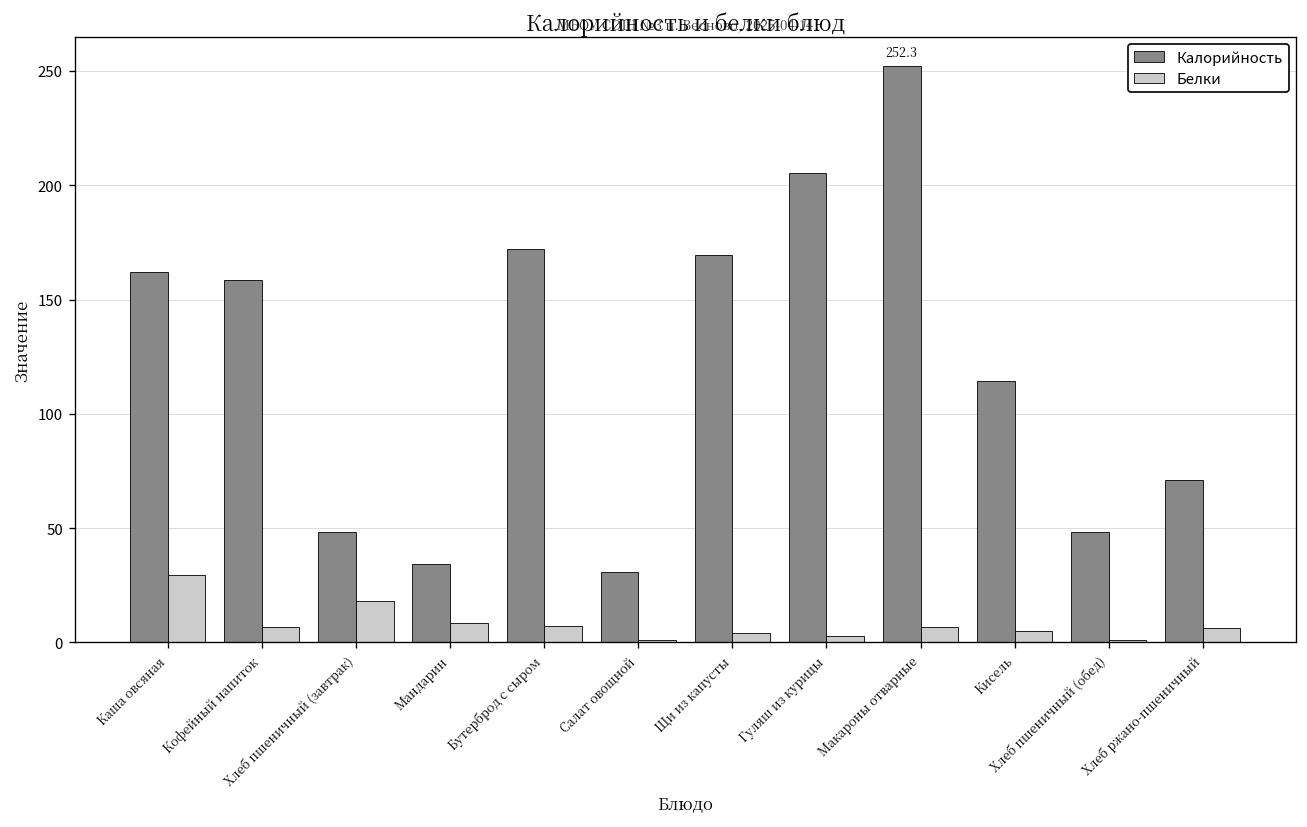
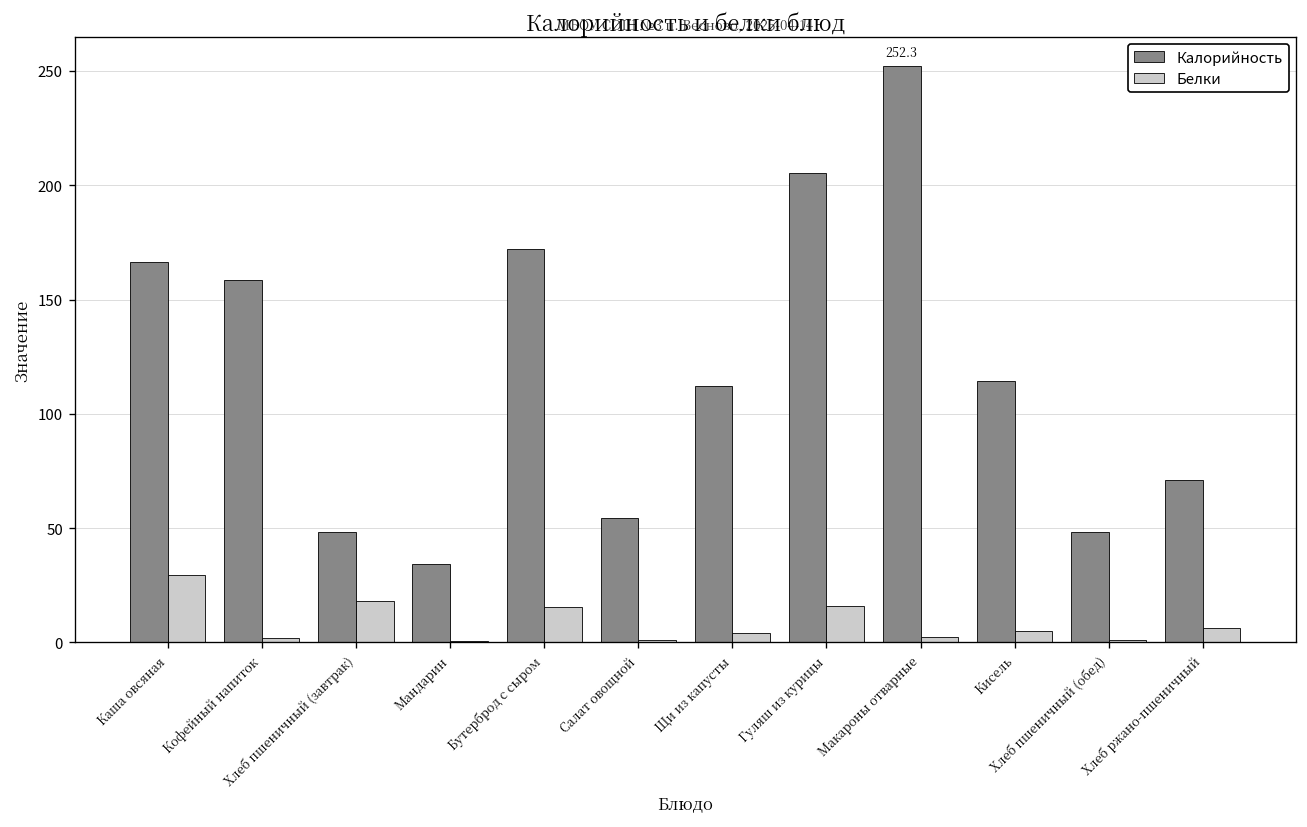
  {
    "Калорийность": {
-     "Каша овсяная": 162,
+     "Каша овсяная": 166,
      "Кофейный напиток": 158,
      "Хлеб пшеничный (завтрак)": 48,
      "Мандарин": 34,
      "Бутерброд с сыром": 172,
-     "Салат овощной": 31,
-     "Щи из капусты": 170,
+     "Салат овощной": 54,
+     "Щи из капусты": 112,
      "Гуляш из курицы": 205,
      "Кисель": 114,
      "Хлеб пшеничный (обед)": 48,
      "Хлеб ржано-пшеничный": 71
    },
    "Белки": {
      "Каша овсяная": 30,
-     "Кофейный напиток": 7,
+     "Кофейный напиток": 2,
      "Хлеб пшеничный (завтрак)": 18,
-     "Мандарин": 9,
-     "Бутерброд с сыром": 7,
+     "Мандарин": 1,
+     "Бутерброд с сыром": 16,
      "Щи из капусты": 4,
-     "Гуляш из курицы": 3,
-     "Макароны отварные": 7,
+     "Гуляш из курицы": 16,
+     "Макароны отварные": 2,
      "Кисель": 5,
      "Хлеб ржано-пшеничный": 7
    }
  }
